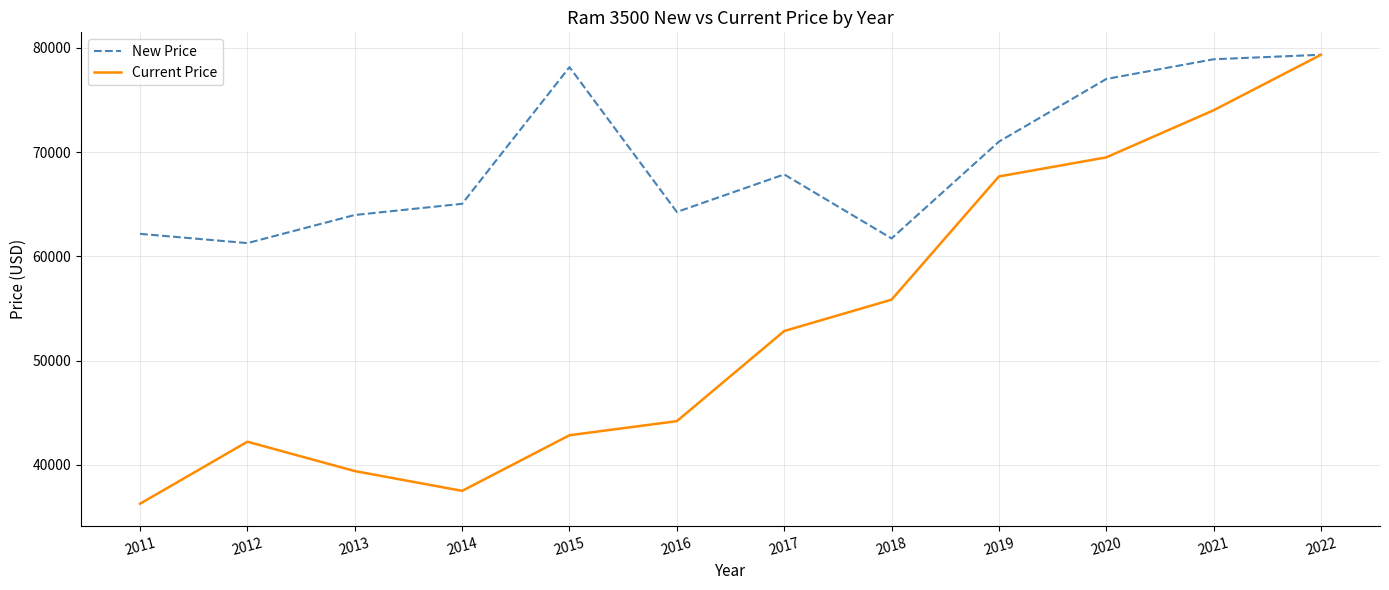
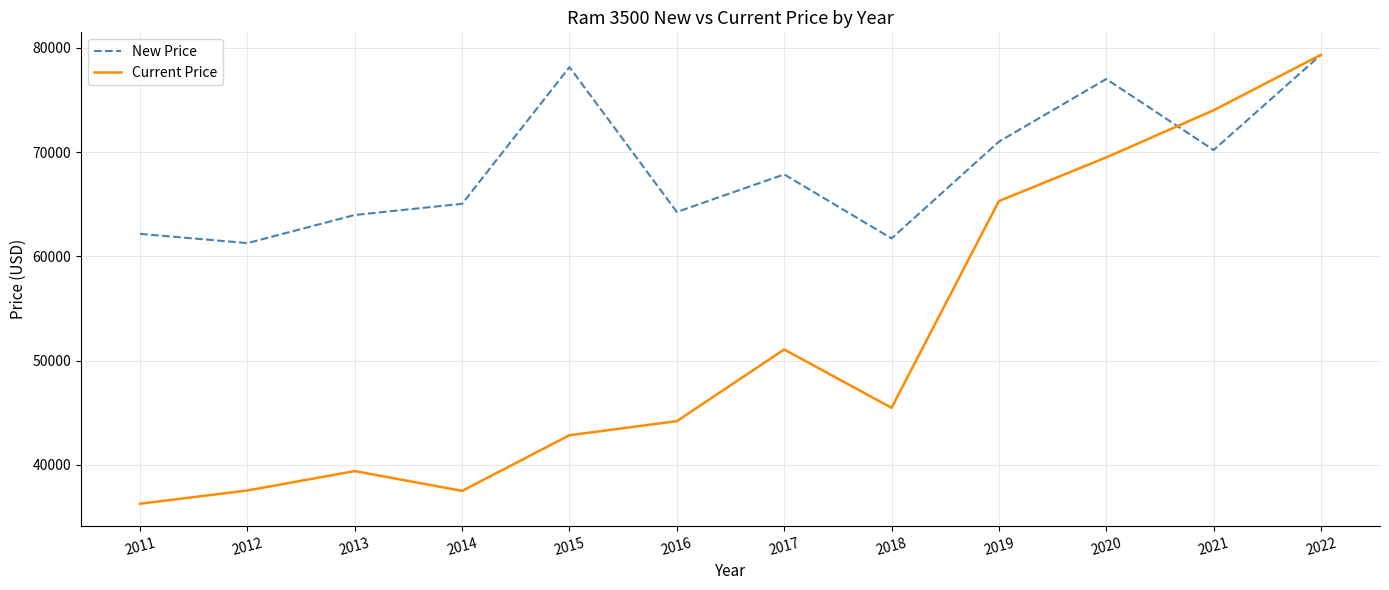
  {
    "New Price": {
      "2011": 62200,
      "2012": 61300,
      "2013": 64000,
      "2014": 65000,
      "2015": 78200,
      "2016": 64300,
      "2017": 67900,
      "2018": 61700,
      "2019": 71000,
      "2020": 77000,
-     "2021": 78900
+     "2021": 70200
    },
    "Current Price": {
      "2011": 36300,
-     "2012": 42200,
+     "2012": 37500,
      "2013": 39400,
      "2014": 37500,
      "2015": 42800,
      "2016": 44200,
-     "2017": 52800,
-     "2018": 55800,
-     "2019": 67700,
+     "2017": 51100,
+     "2018": 45500,
+     "2019": 65300,
      "2020": 69500,
      "2021": 74000
    }
  }
